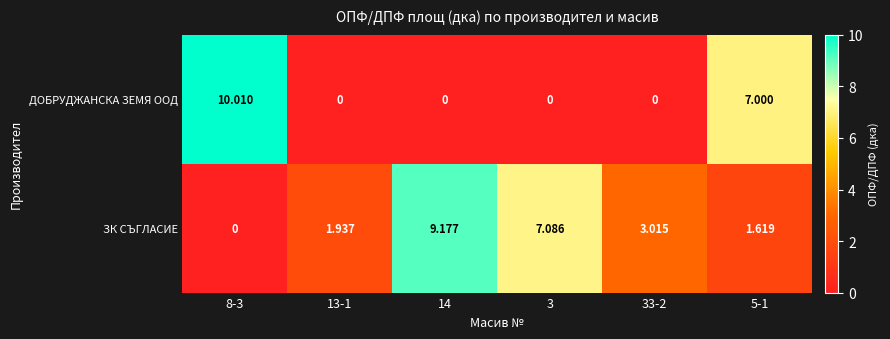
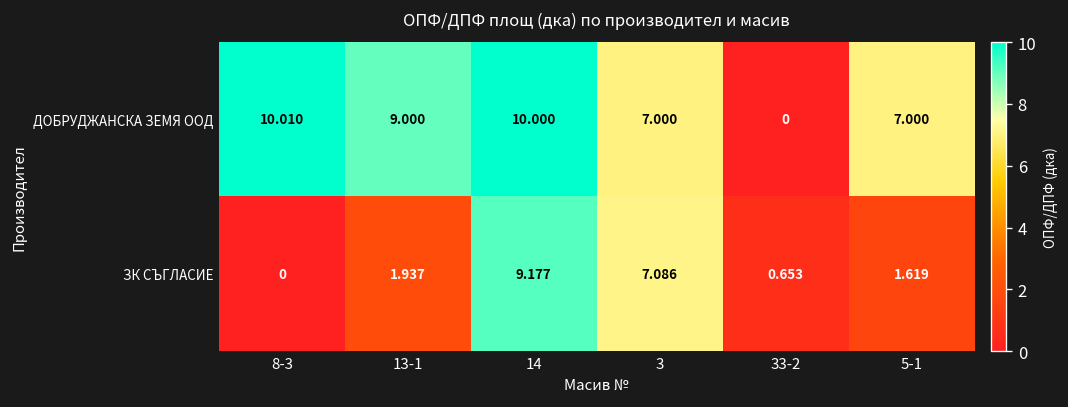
  {
    "ДОБРУДЖАНСКА ЗЕМЯ ООД": {
      "8-3": 10.010,
-     "13-1": 0,
-     "14": 0,
-     "3": 0,
+     "13-1": 9.000,
+     "14": 10.000,
+     "3": 7.000,
      "33-2": 0,
      "5-1": 7.000
    },
    "ЗК СЪГЛАСИЕ": {
      "8-3": 0,
      "13-1": 1.937,
      "14": 9.177,
      "3": 7.086,
-     "33-2": 3.015,
+     "33-2": 0.653,
      "5-1": 1.619
    }
  }
